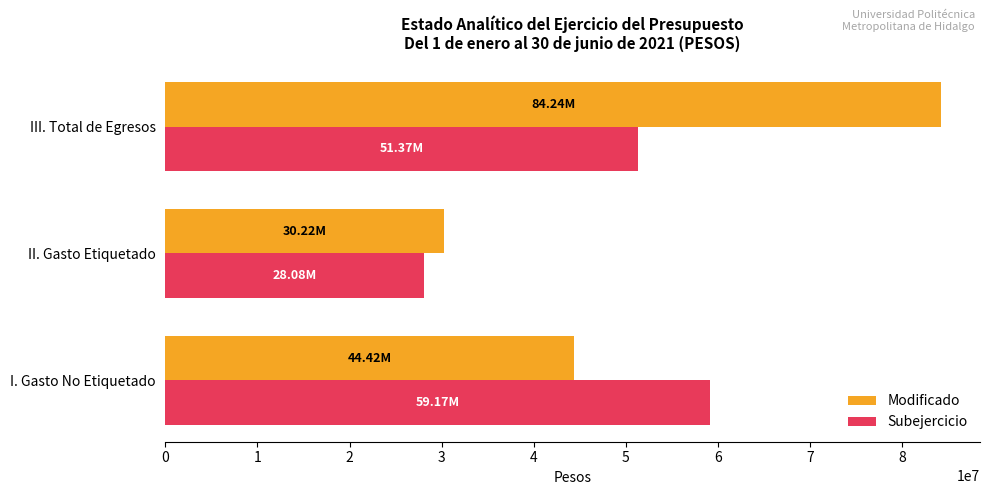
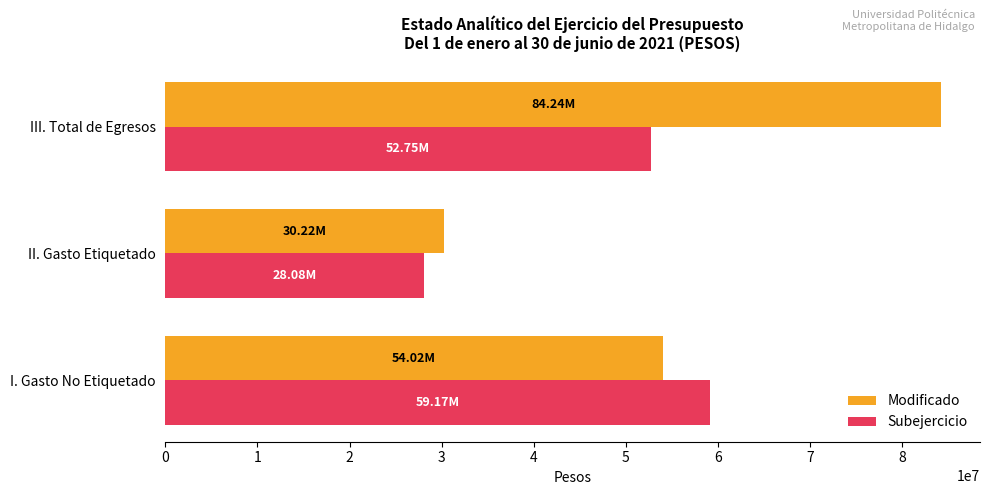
  {
    "Modificado": {
      "III. Total de Egresos": "84.24M",
      "II. Gasto Etiquetado": "30.22M",
-     "I. Gasto No Etiquetado": "44.42M"
+     "I. Gasto No Etiquetado": "54.02M"
    },
    "Subejercicio": {
-     "III. Total de Egresos": "51.37M",
+     "III. Total de Egresos": "52.75M",
      "II. Gasto Etiquetado": "28.08M",
      "I. Gasto No Etiquetado": "59.17M"
    }
  }
